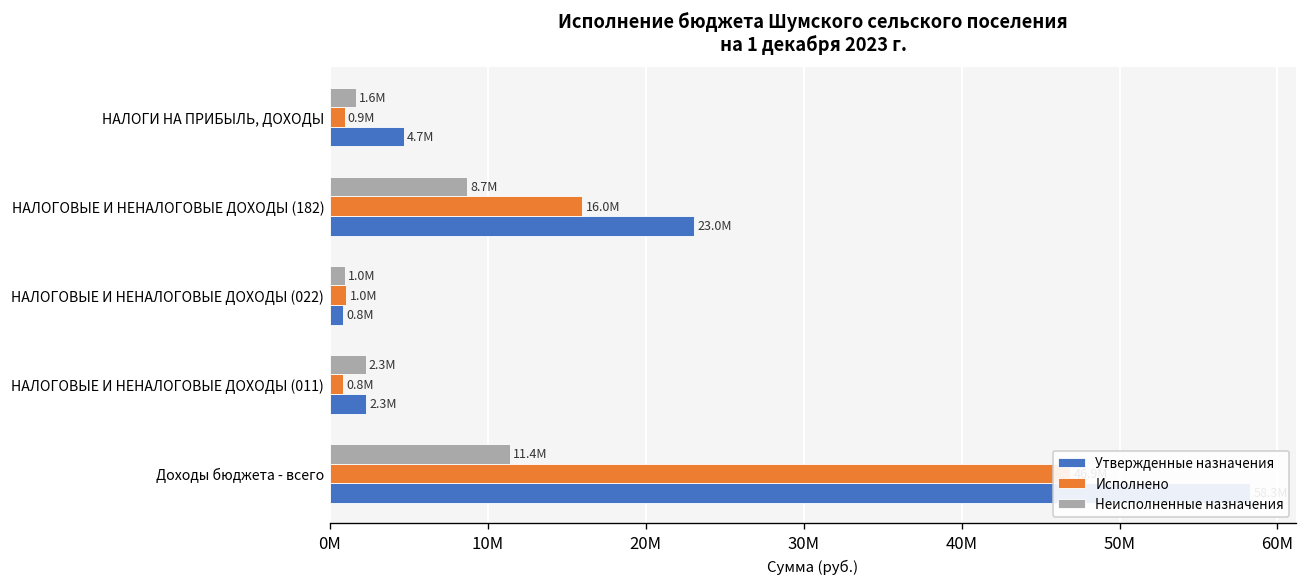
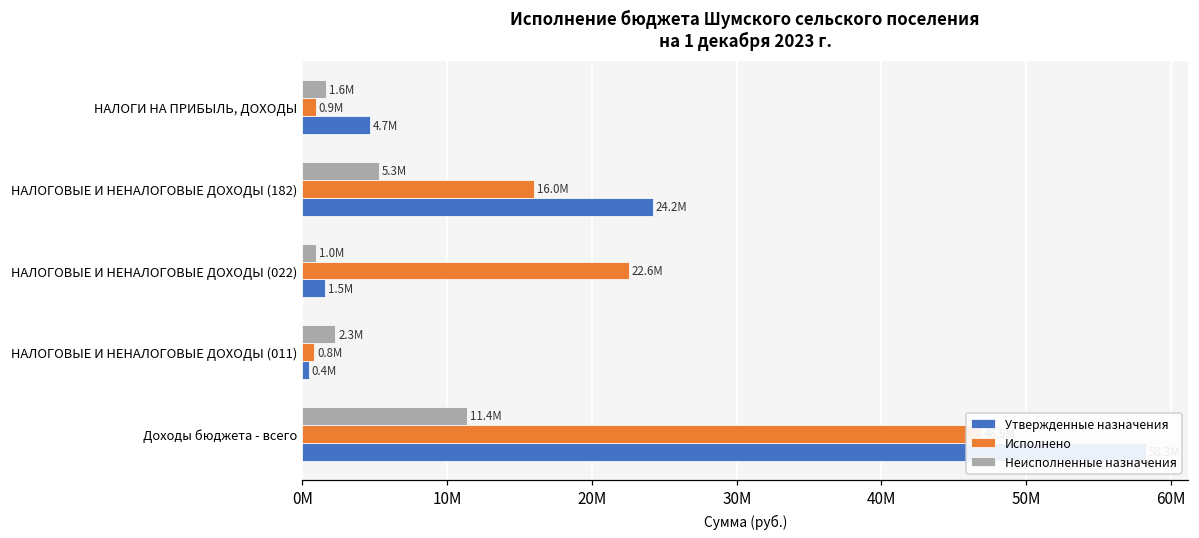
  {
    "Утвержденные назначения": {
      "НАЛОГИ НА ПРИБЫЛЬ, ДОХОДЫ": "4.7M",
-     "НАЛОГОВЫЕ И НЕНАЛОГОВЫЕ ДОХОДЫ (182)": "23.0M",
-     "НАЛОГОВЫЕ И НЕНАЛОГОВЫЕ ДОХОДЫ (022)": "0.8M",
-     "НАЛОГОВЫЕ И НЕНАЛОГОВЫЕ ДОХОДЫ (011)": "2.3M"
+     "НАЛОГОВЫЕ И НЕНАЛОГОВЫЕ ДОХОДЫ (182)": "24.2M",
+     "НАЛОГОВЫЕ И НЕНАЛОГОВЫЕ ДОХОДЫ (022)": "1.5M",
+     "НАЛОГОВЫЕ И НЕНАЛОГОВЫЕ ДОХОДЫ (011)": "0.4M"
    },
    "Исполнено": {
      "НАЛОГИ НА ПРИБЫЛЬ, ДОХОДЫ": "0.9M",
      "НАЛОГОВЫЕ И НЕНАЛОГОВЫЕ ДОХОДЫ (182)": "16.0M",
-     "НАЛОГОВЫЕ И НЕНАЛОГОВЫЕ ДОХОДЫ (022)": "1.0M",
+     "НАЛОГОВЫЕ И НЕНАЛОГОВЫЕ ДОХОДЫ (022)": "22.6M",
      "НАЛОГОВЫЕ И НЕНАЛОГОВЫЕ ДОХОДЫ (011)": "0.8M"
    },
    "Неисполненные назначения": {
      "НАЛОГИ НА ПРИБЫЛЬ, ДОХОДЫ": "1.6M",
-     "НАЛОГОВЫЕ И НЕНАЛОГОВЫЕ ДОХОДЫ (182)": "8.7M",
+     "НАЛОГОВЫЕ И НЕНАЛОГОВЫЕ ДОХОДЫ (182)": "5.3M",
      "НАЛОГОВЫЕ И НЕНАЛОГОВЫЕ ДОХОДЫ (022)": "1.0M",
      "НАЛОГОВЫЕ И НЕНАЛОГОВЫЕ ДОХОДЫ (011)": "2.3M",
      "Доходы бюджета - всего": "11.4M"
    }
  }
